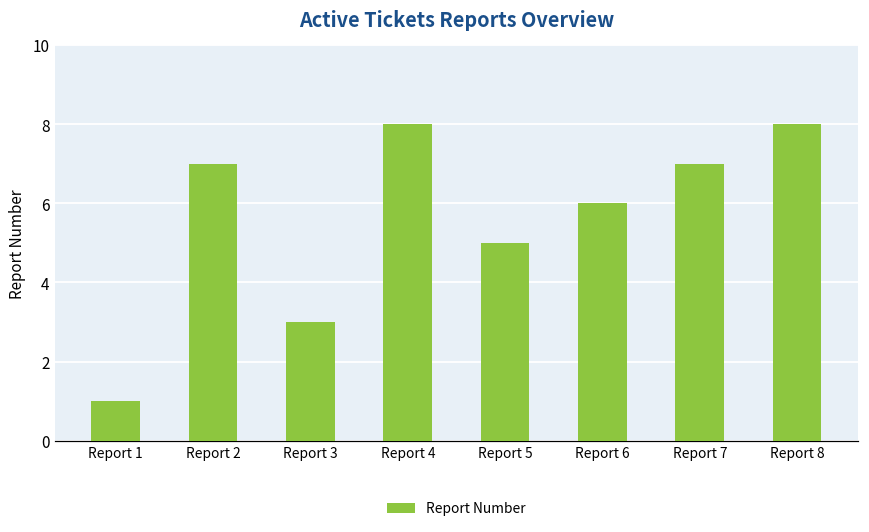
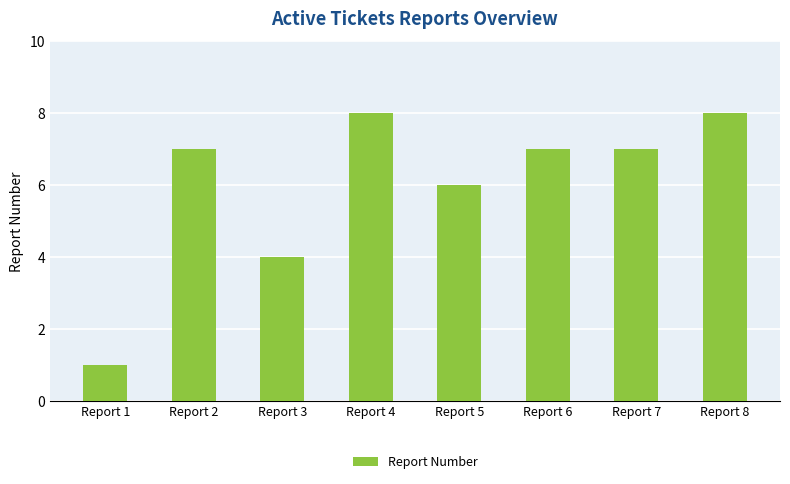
  {
    "Report 1": 1,
    "Report 2": 7,
-   "Report 3": 3,
+   "Report 3": 4,
    "Report 4": 8,
-   "Report 5": 5,
-   "Report 6": 6,
+   "Report 5": 6,
+   "Report 6": 7,
    "Report 7": 7,
    "Report 8": 8
  }
